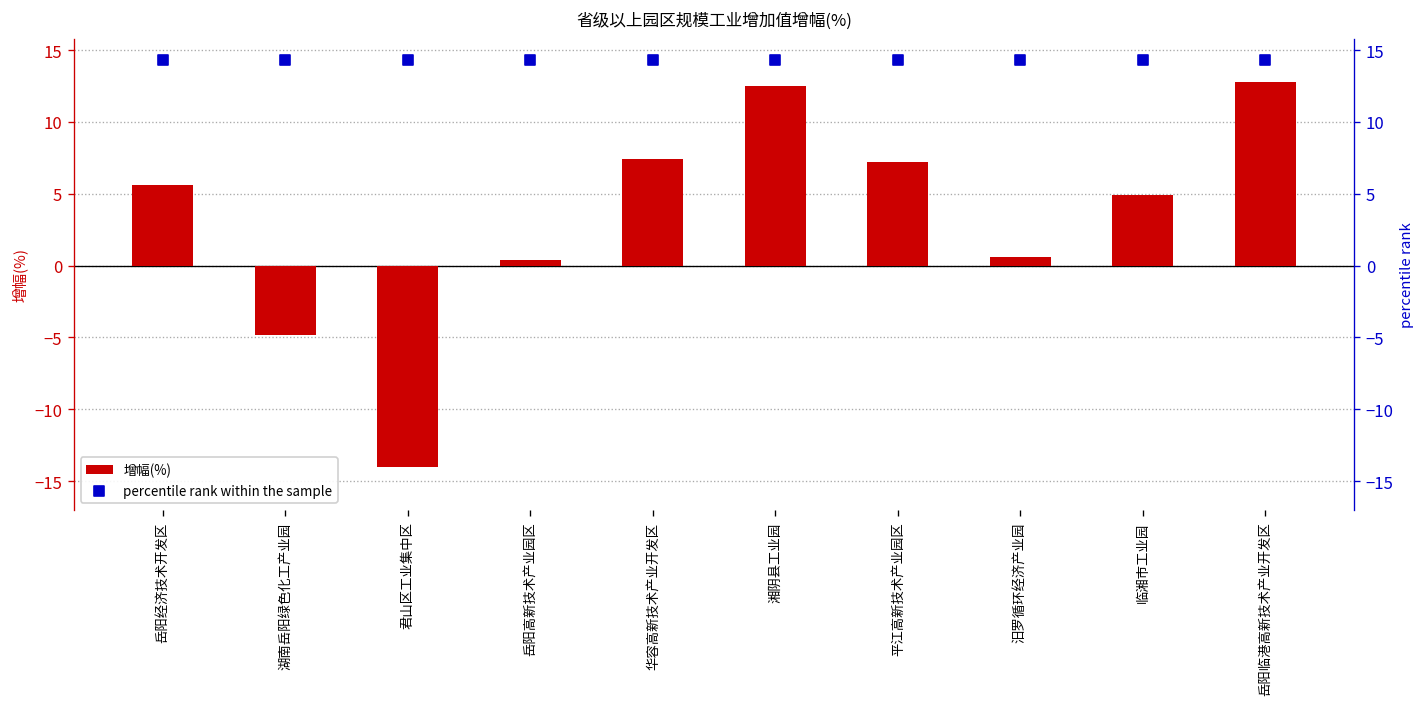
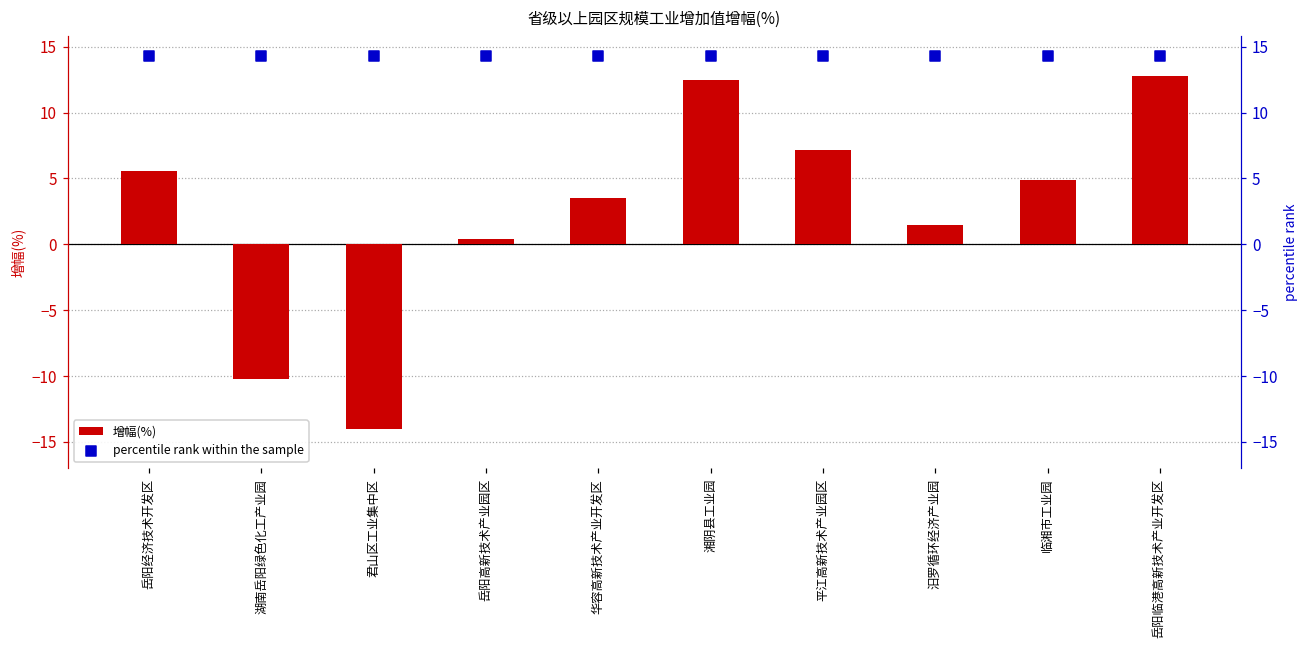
  {
    "增幅(%)": {
      "岳阳经济技术开发区": 5.6,
-     "湖南岳阳绿色化工产业园": -4.8,
+     "湖南岳阳绿色化工产业园": -10.2,
      "君山区工业集中区": -14.0,
      "岳阳高新技术产业园区": 0.4,
-     "华容高新技术产业开发区": 7.4,
+     "华容高新技术产业开发区": 3.5,
      "湘阴县工业园": 12.5,
      "平江高新技术产业园区": 7.2,
-     "汨罗循环经济产业园": 0.6,
+     "汨罗循环经济产业园": 1.5,
      "临湘市工业园": 4.9,
      "岳阳临港高新技术产业开发区": 12.8
    }
  }
